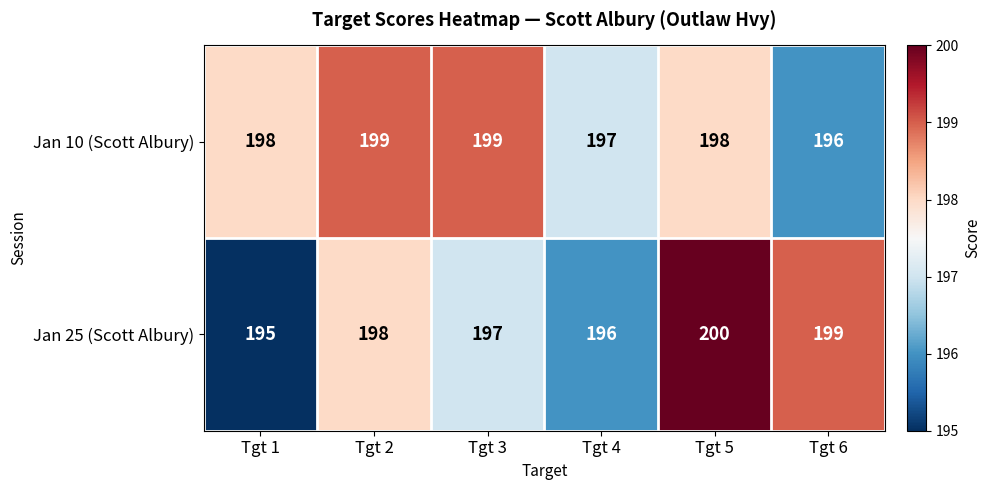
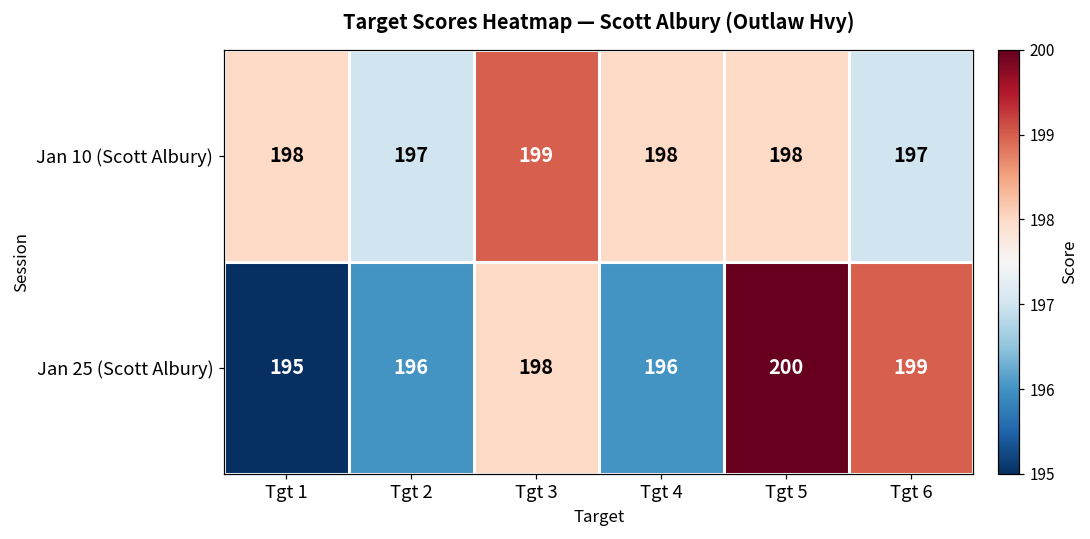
  {
    "Jan 10 (Scott Albury)": {
      "Tgt 1": 198,
-     "Tgt 2": 199,
+     "Tgt 2": 197,
      "Tgt 3": 199,
-     "Tgt 4": 197,
+     "Tgt 4": 198,
      "Tgt 5": 198,
-     "Tgt 6": 196
+     "Tgt 6": 197
    },
    "Jan 25 (Scott Albury)": {
      "Tgt 1": 195,
-     "Tgt 2": 198,
-     "Tgt 3": 197,
+     "Tgt 2": 196,
+     "Tgt 3": 198,
      "Tgt 4": 196,
      "Tgt 5": 200,
      "Tgt 6": 199
    }
  }
